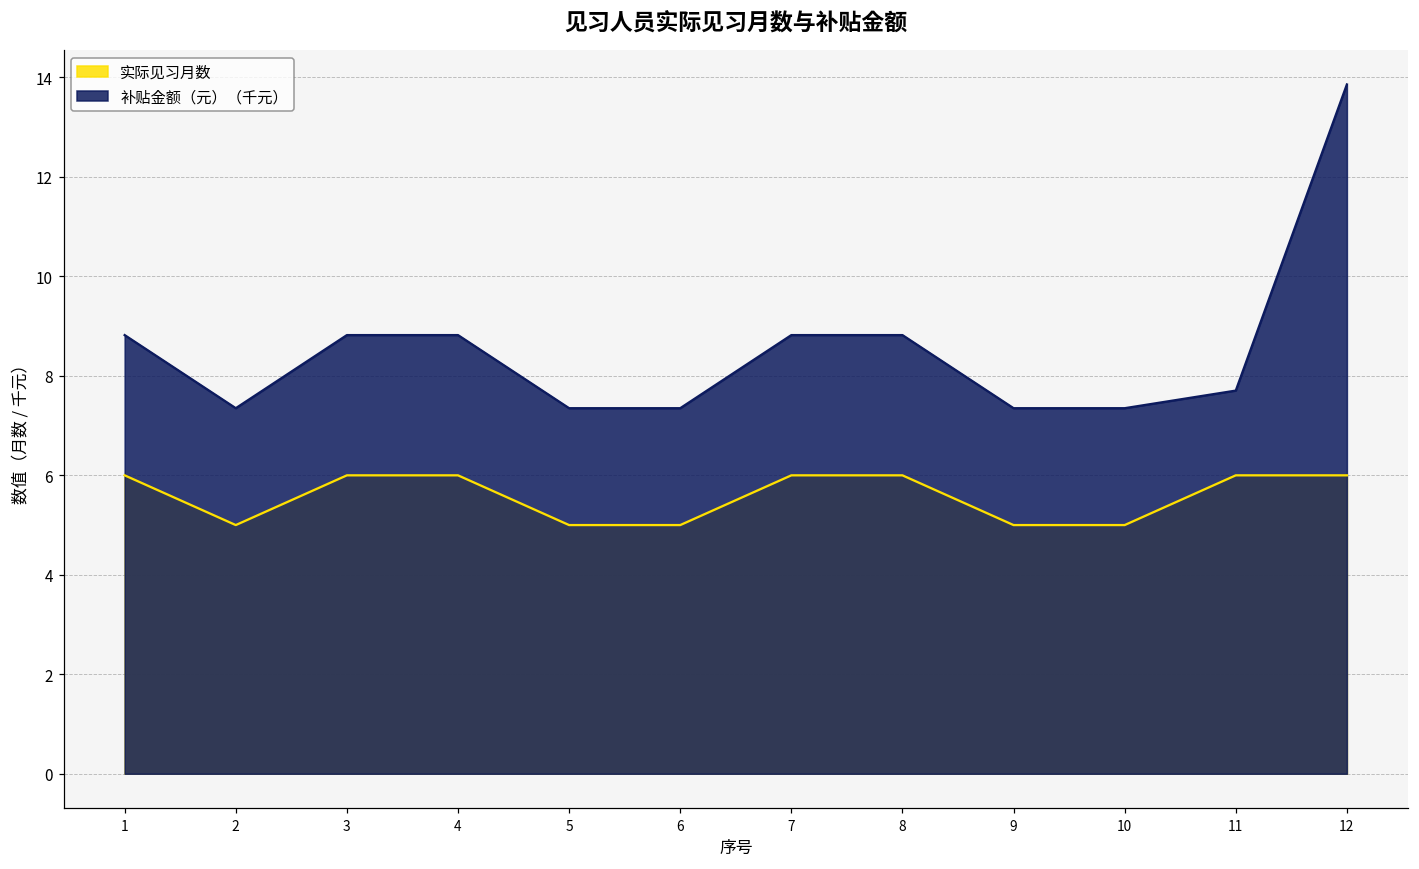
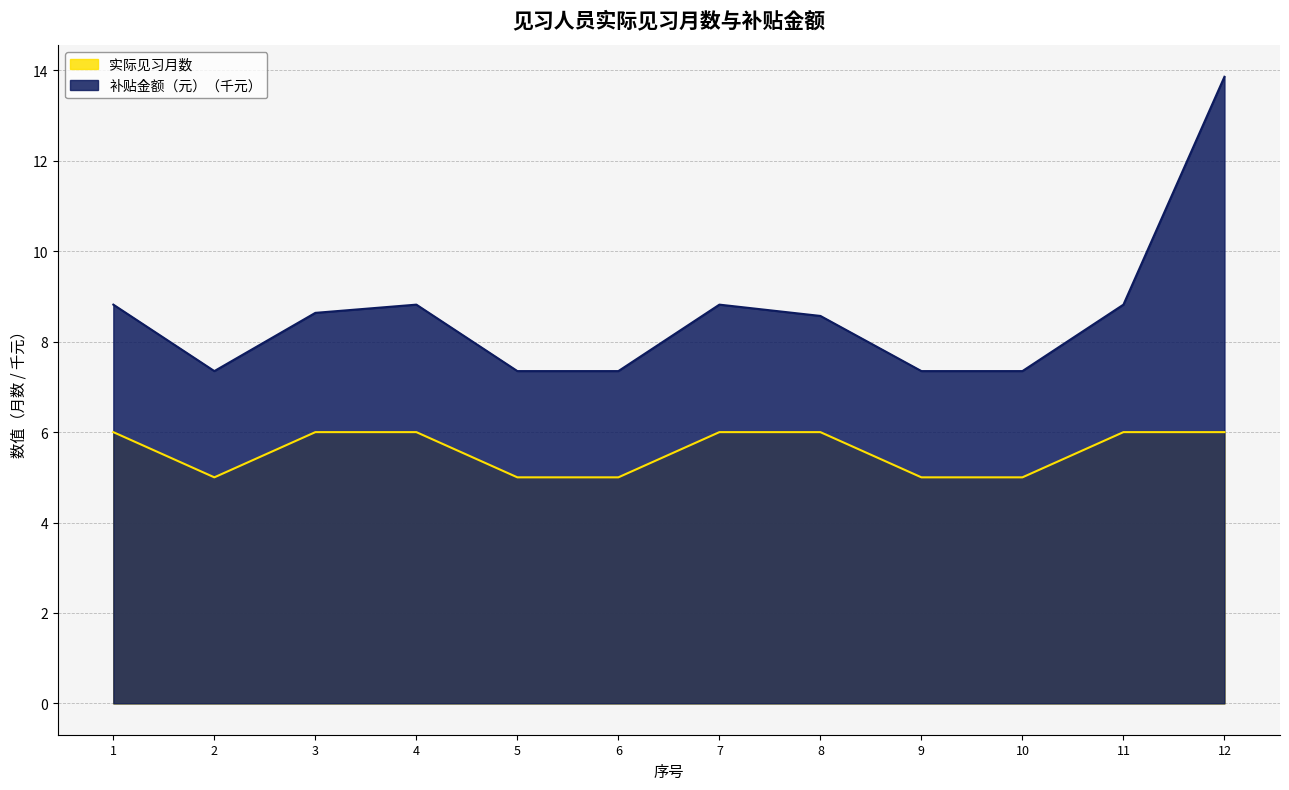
  {
    "实际见习月数": {
      "1": 6.0,
      "2": 5.0,
      "3": 6.0,
      "4": 6.0,
      "5": 5.0,
      "6": 5.0,
      "7": 6.0,
      "8": 6.0,
      "9": 5.0,
      "10": 5.0,
      "11": 6.0,
      "12": 6.0
    },
    "补贴金额（元）（千元）": {
      "1": 8.8,
      "2": 7.4,
-     "3": 8.8,
+     "3": 8.6,
      "4": 8.8,
      "5": 7.4,
      "6": 7.4,
      "7": 8.8,
-     "8": 8.8,
+     "8": 8.6,
      "9": 7.4,
      "10": 7.4,
-     "11": 7.7,
+     "11": 8.8,
      "12": 13.9
    }
  }
